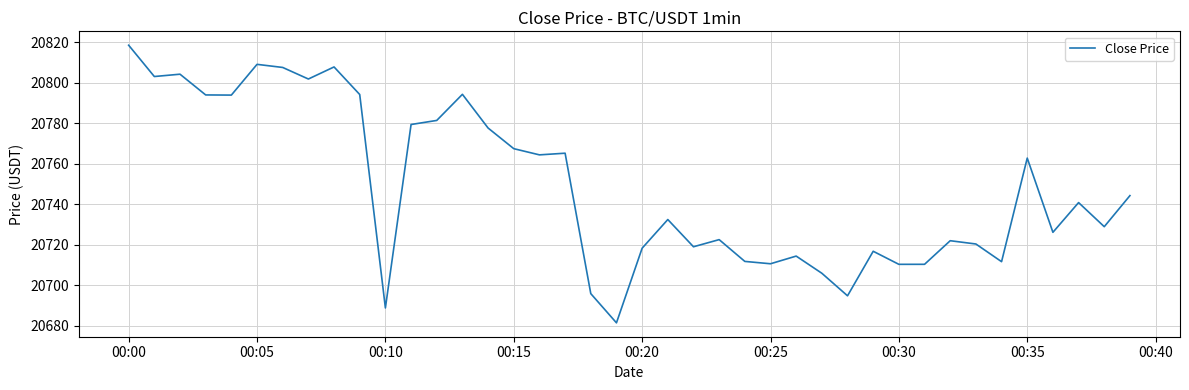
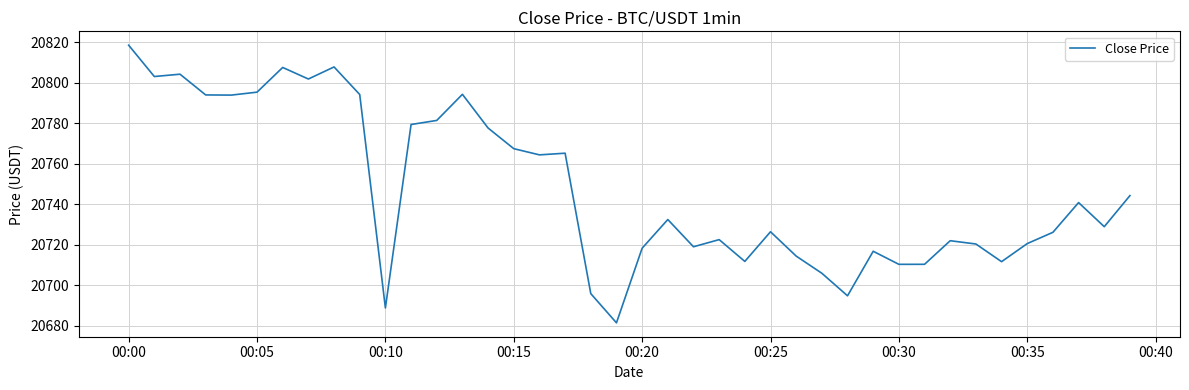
  {
    "00:00": 20819,
-   "00:05": 20809,
+   "00:05": 20795,
    "00:10": 20689,
    "00:15": 20767,
    "00:20": 20718,
-   "00:25": 20711,
+   "00:25": 20726,
    "00:30": 20710,
-   "00:35": 20763
+   "00:35": 20721
  }
